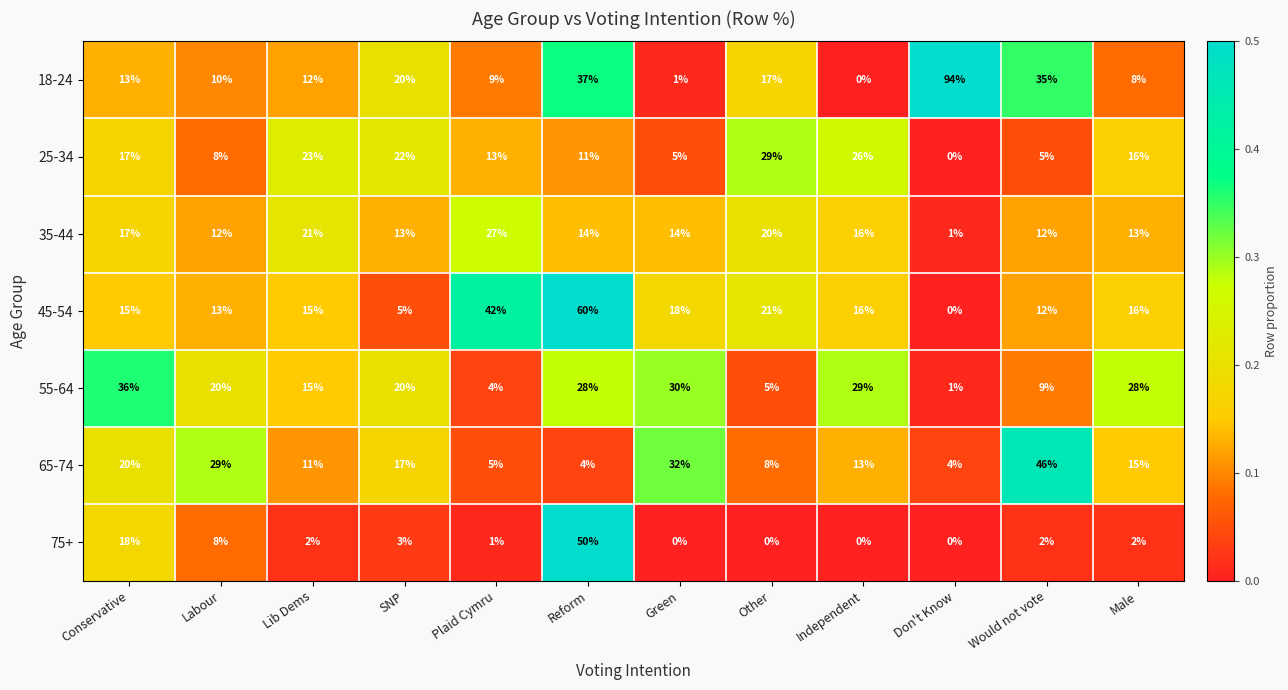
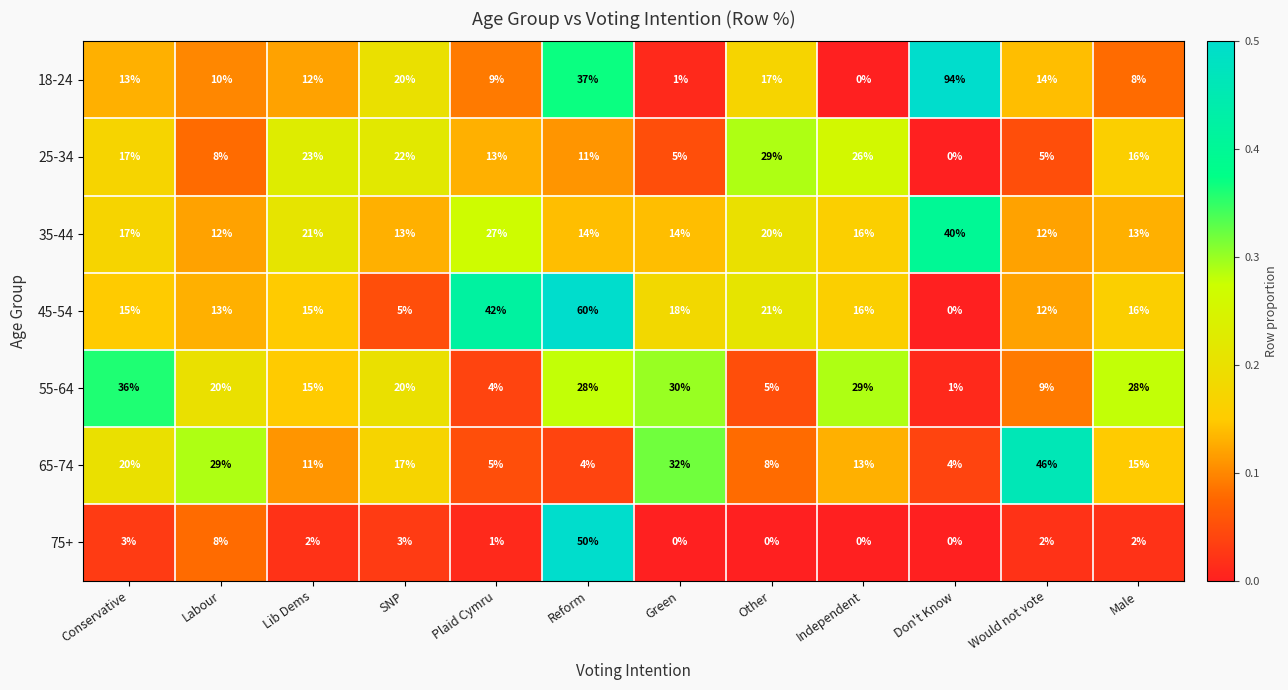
  {
    "18-24": {
      "Conservative": "13%",
      "Labour": "10%",
      "Lib Dems": "12%",
      "SNP": "20%",
      "Plaid Cymru": "9%",
      "Reform": "37%",
      "Green": "1%",
      "Other": "17%",
      "Independent": "0%",
      "Don't Know": "94%",
-     "Would not vote": "35%",
+     "Would not vote": "14%",
      "Male": "8%"
    },
    "25-34": {
      "Conservative": "17%",
      "Labour": "8%",
      "Lib Dems": "23%",
      "SNP": "22%",
      "Plaid Cymru": "13%",
      "Reform": "11%",
      "Green": "5%",
      "Other": "29%",
      "Independent": "26%",
      "Don't Know": "0%",
      "Would not vote": "5%",
      "Male": "16%"
    },
    "35-44": {
      "Conservative": "17%",
      "Labour": "12%",
      "Lib Dems": "21%",
      "SNP": "13%",
      "Plaid Cymru": "27%",
      "Reform": "14%",
      "Green": "14%",
      "Other": "20%",
      "Independent": "16%",
-     "Don't Know": "1%",
+     "Don't Know": "40%",
      "Would not vote": "12%",
      "Male": "13%"
    },
    "45-54": {
      "Conservative": "15%",
      "Labour": "13%",
      "Lib Dems": "15%",
      "SNP": "5%",
      "Plaid Cymru": "42%",
      "Reform": "60%",
      "Green": "18%",
      "Other": "21%",
      "Independent": "16%",
      "Don't Know": "0%",
      "Would not vote": "12%",
      "Male": "16%"
    },
    "55-64": {
      "Conservative": "36%",
      "Labour": "20%",
      "Lib Dems": "15%",
      "SNP": "20%",
      "Plaid Cymru": "4%",
      "Reform": "28%",
      "Green": "30%",
      "Other": "5%",
      "Independent": "29%",
      "Don't Know": "1%",
      "Would not vote": "9%",
      "Male": "28%"
    },
    "65-74": {
      "Conservative": "20%",
      "Labour": "29%",
      "Lib Dems": "11%",
      "SNP": "17%",
      "Plaid Cymru": "5%",
      "Reform": "4%",
      "Green": "32%",
      "Other": "8%",
      "Independent": "13%",
      "Don't Know": "4%",
      "Would not vote": "46%",
      "Male": "15%"
    },
    "75+": {
-     "Conservative": "18%",
+     "Conservative": "3%",
      "Labour": "8%",
      "Lib Dems": "2%",
      "SNP": "3%",
      "Plaid Cymru": "1%",
      "Reform": "50%",
      "Green": "0%",
      "Other": "0%",
      "Independent": "0%",
      "Don't Know": "0%",
      "Would not vote": "2%",
      "Male": "2%"
    }
  }
